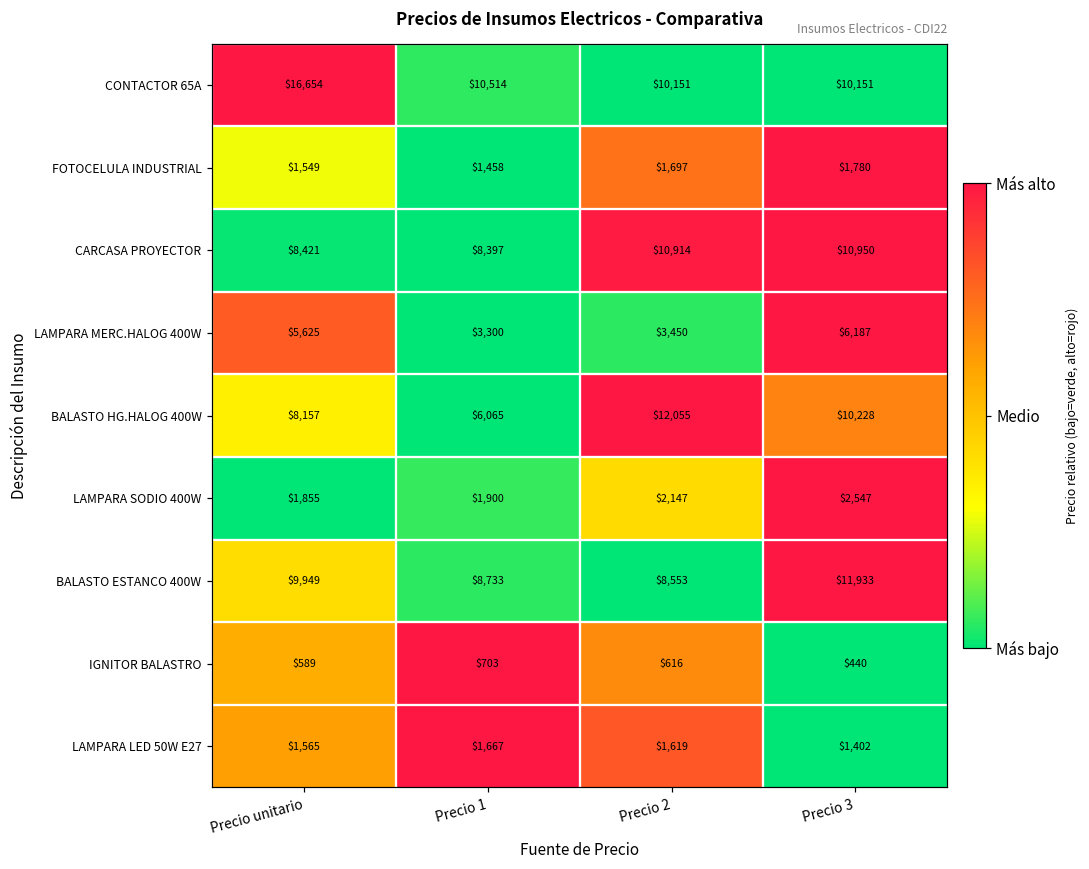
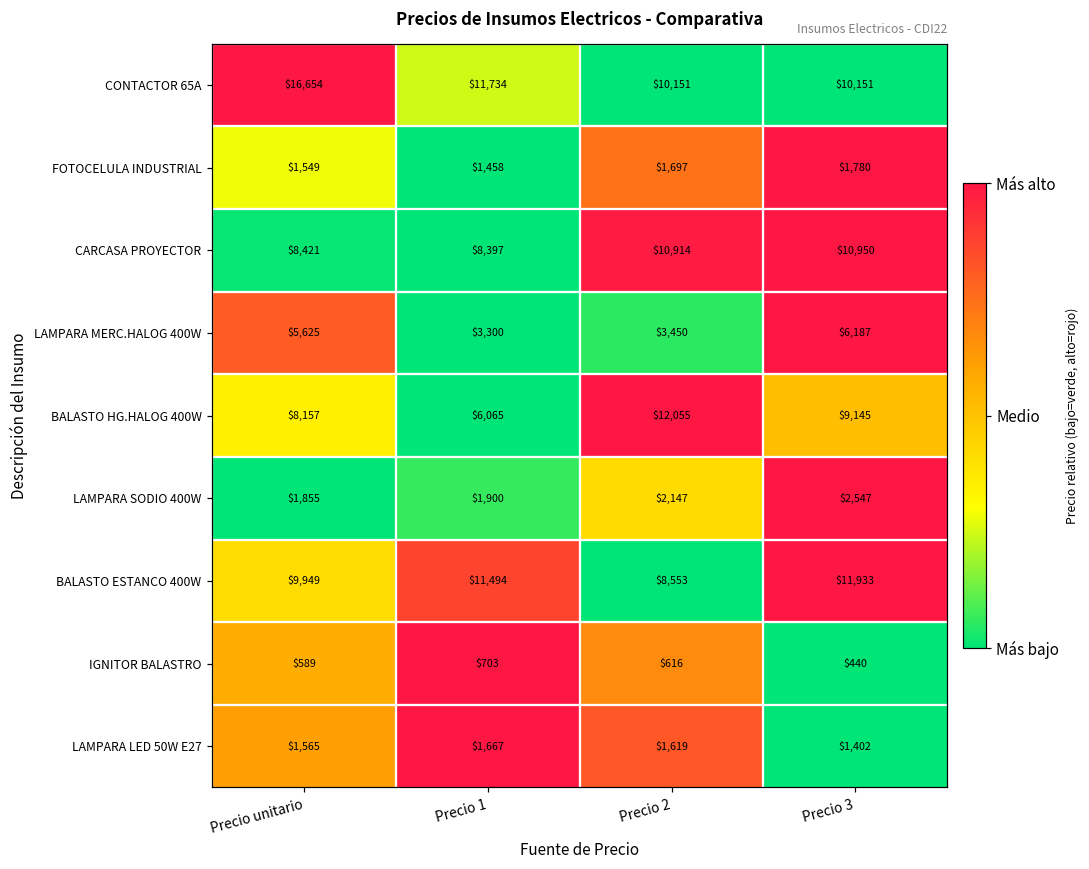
  {
    "CONTACTOR 65A": {
      "Precio unitario": "$16,654",
-     "Precio 1": "$10,514",
+     "Precio 1": "$11,734",
      "Precio 2": "$10,151",
      "Precio 3": "$10,151"
    },
    "FOTOCELULA INDUSTRIAL": {
      "Precio unitario": "$1,549",
      "Precio 1": "$1,458",
      "Precio 2": "$1,697",
      "Precio 3": "$1,780"
    },
    "CARCASA PROYECTOR": {
      "Precio unitario": "$8,421",
      "Precio 1": "$8,397",
      "Precio 2": "$10,914",
      "Precio 3": "$10,950"
    },
    "LAMPARA MERC.HALOG 400W": {
      "Precio unitario": "$5,625",
      "Precio 1": "$3,300",
      "Precio 2": "$3,450",
      "Precio 3": "$6,187"
    },
    "BALASTO HG.HALOG 400W": {
      "Precio unitario": "$8,157",
      "Precio 1": "$6,065",
      "Precio 2": "$12,055",
-     "Precio 3": "$10,228"
+     "Precio 3": "$9,145"
    },
    "LAMPARA SODIO 400W": {
      "Precio unitario": "$1,855",
      "Precio 1": "$1,900",
      "Precio 2": "$2,147",
      "Precio 3": "$2,547"
    },
    "BALASTO ESTANCO 400W": {
      "Precio unitario": "$9,949",
-     "Precio 1": "$8,733",
+     "Precio 1": "$11,494",
      "Precio 2": "$8,553",
      "Precio 3": "$11,933"
    },
    "IGNITOR BALASTRO": {
      "Precio unitario": "$589",
      "Precio 1": "$703",
      "Precio 2": "$616",
      "Precio 3": "$440"
    },
    "LAMPARA LED 50W E27": {
      "Precio unitario": "$1,565",
      "Precio 1": "$1,667",
      "Precio 2": "$1,619",
      "Precio 3": "$1,402"
    }
  }
